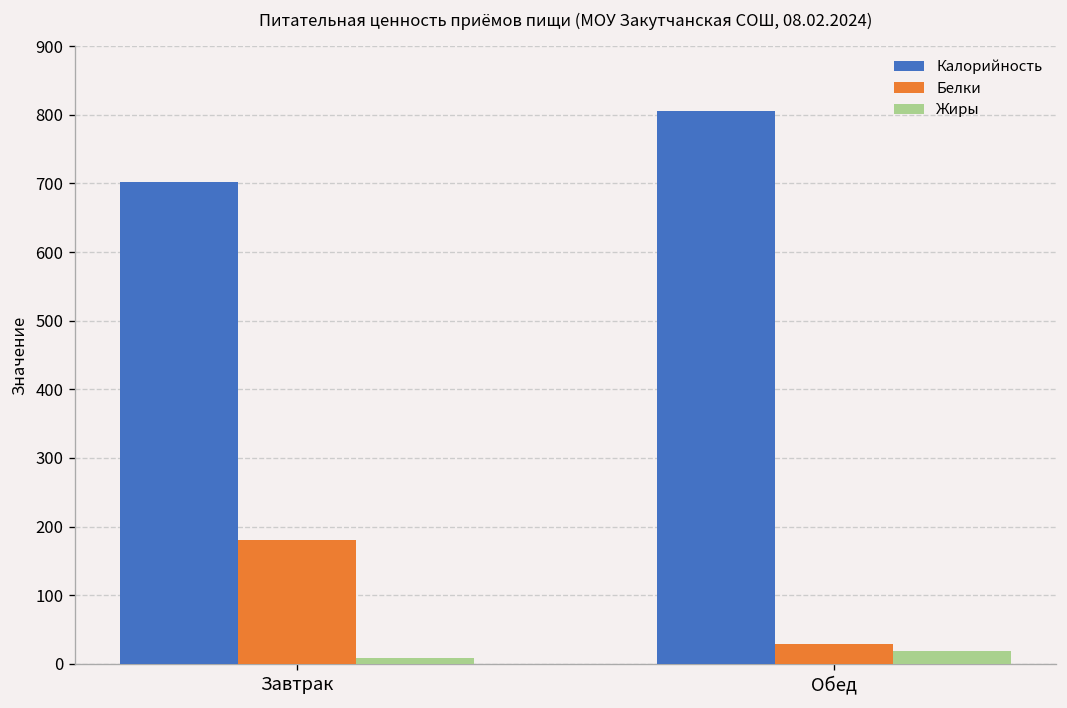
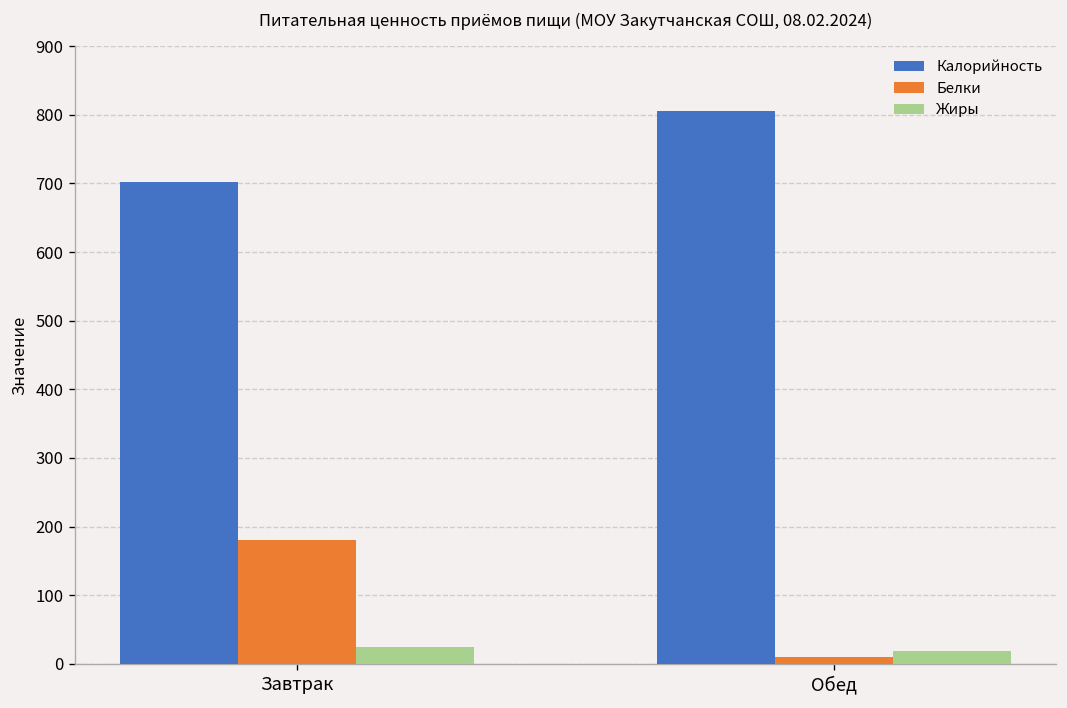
  {
    "Калорийность": {
      "Завтрак": 700,
      "Обед": 810
    },
    "Белки": {
      "Завтрак": 180,
-     "Обед": 30
+     "Обед": 10
    },
    "Жиры": {
-     "Завтрак": 10,
+     "Завтрак": 20,
      "Обед": 20
    }
  }
